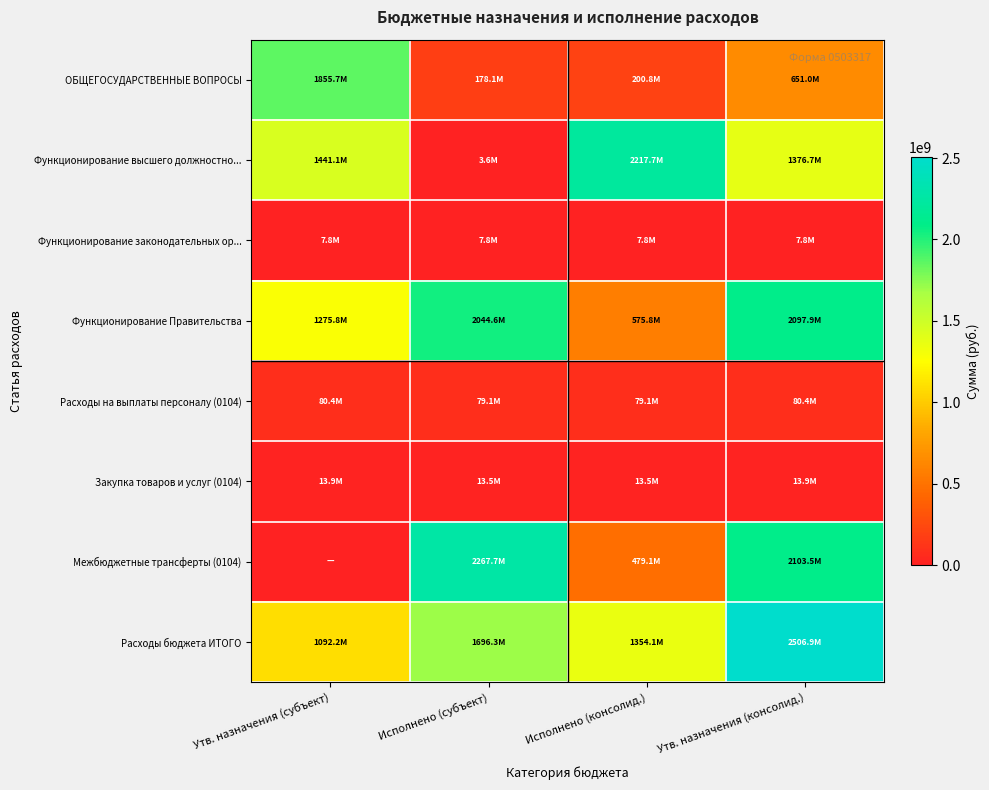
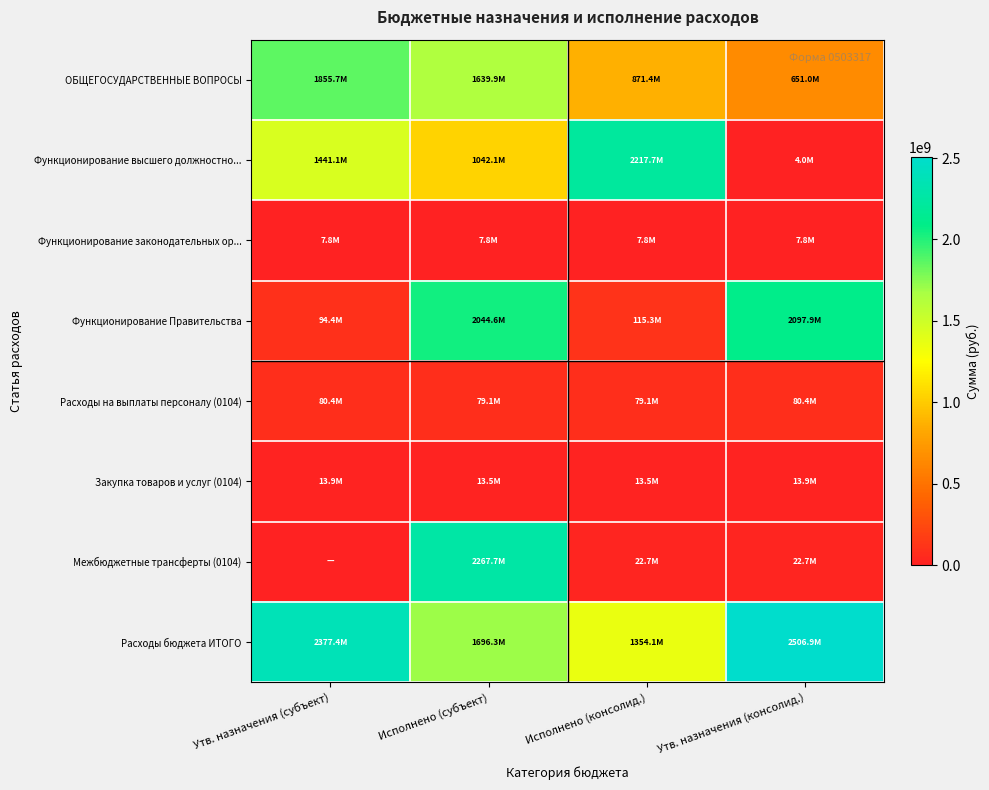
  {
    "ОБЩЕГОСУДАРСТВЕННЫЕ ВОПРОСЫ": {
      "Утв. назначения (субъект)": "1855.7M",
-     "Исполнено (субъект)": "178.1M",
-     "Исполнено (консолид.)": "200.8M"
+     "Исполнено (субъект)": "1639.9M",
+     "Исполнено (консолид.)": "871.4M"
    },
    "Функционирование высшего должностно...": {
      "Утв. назначения (субъект)": "1441.1M",
-     "Исполнено (субъект)": "3.6M",
+     "Исполнено (субъект)": "1042.1M",
      "Исполнено (консолид.)": "2217.7M",
-     "Утв. назначения (консолид.)": "1376.7M"
+     "Утв. назначения (консолид.)": "4.0M"
    },
    "Функционирование законодательных ор...": {
      "Утв. назначения (субъект)": "7.8M",
      "Исполнено (субъект)": "7.8M",
      "Исполнено (консолид.)": "7.8M",
      "Утв. назначения (консолид.)": "7.8M"
    },
    "Функционирование Правительства": {
-     "Утв. назначения (субъект)": "1275.8M",
+     "Утв. назначения (субъект)": "94.4M",
      "Исполнено (субъект)": "2044.6M",
-     "Исполнено (консолид.)": "575.8M",
+     "Исполнено (консолид.)": "115.3M",
      "Утв. назначения (консолид.)": "2097.9M"
    },
    "Расходы на выплаты персоналу (0104)": {
      "Утв. назначения (субъект)": "80.4M",
      "Исполнено (субъект)": "79.1M",
      "Исполнено (консолид.)": "79.1M",
      "Утв. назначения (консолид.)": "80.4M"
    },
    "Закупка товаров и услуг (0104)": {
      "Утв. назначения (субъект)": "13.9M",
      "Исполнено (субъект)": "13.5M",
      "Исполнено (консолид.)": "13.5M",
      "Утв. назначения (консолид.)": "13.9M"
    },
    "Межбюджетные трансферты (0104)": {
      "Исполнено (субъект)": "2267.7M",
-     "Исполнено (консолид.)": "479.1M",
-     "Утв. назначения (консолид.)": "2103.5M"
+     "Исполнено (консолид.)": "22.7M",
+     "Утв. назначения (консолид.)": "22.7M"
    },
    "Расходы бюджета ИТОГО": {
-     "Утв. назначения (субъект)": "1092.2M",
+     "Утв. назначения (субъект)": "2377.4M",
      "Исполнено (субъект)": "1696.3M",
      "Исполнено (консолид.)": "1354.1M",
      "Утв. назначения (консолид.)": "2506.9M"
    }
  }
